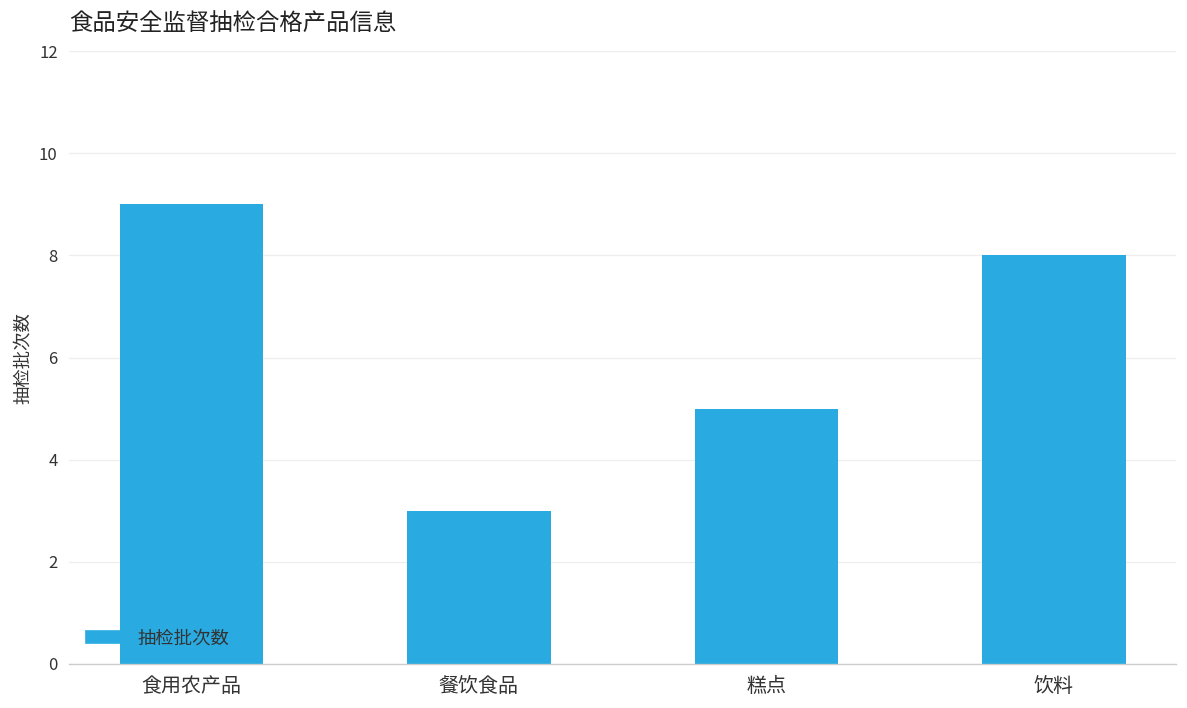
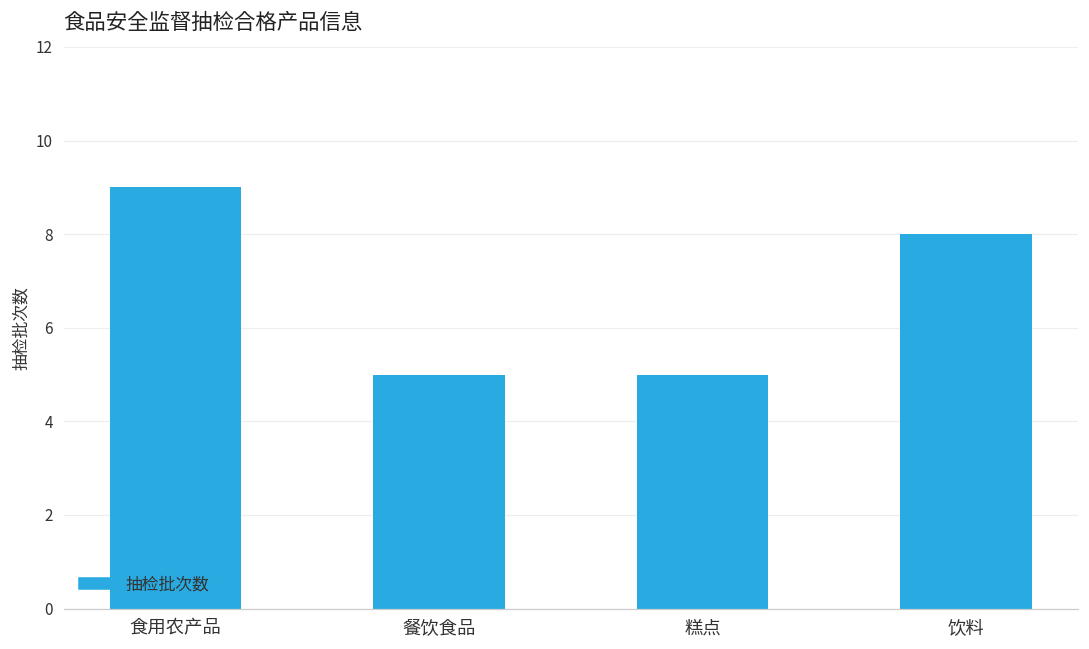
  {
    "食用农产品": 9,
-   "餐饮食品": 3,
+   "餐饮食品": 5,
    "糕点": 5,
    "饮料": 8
  }
